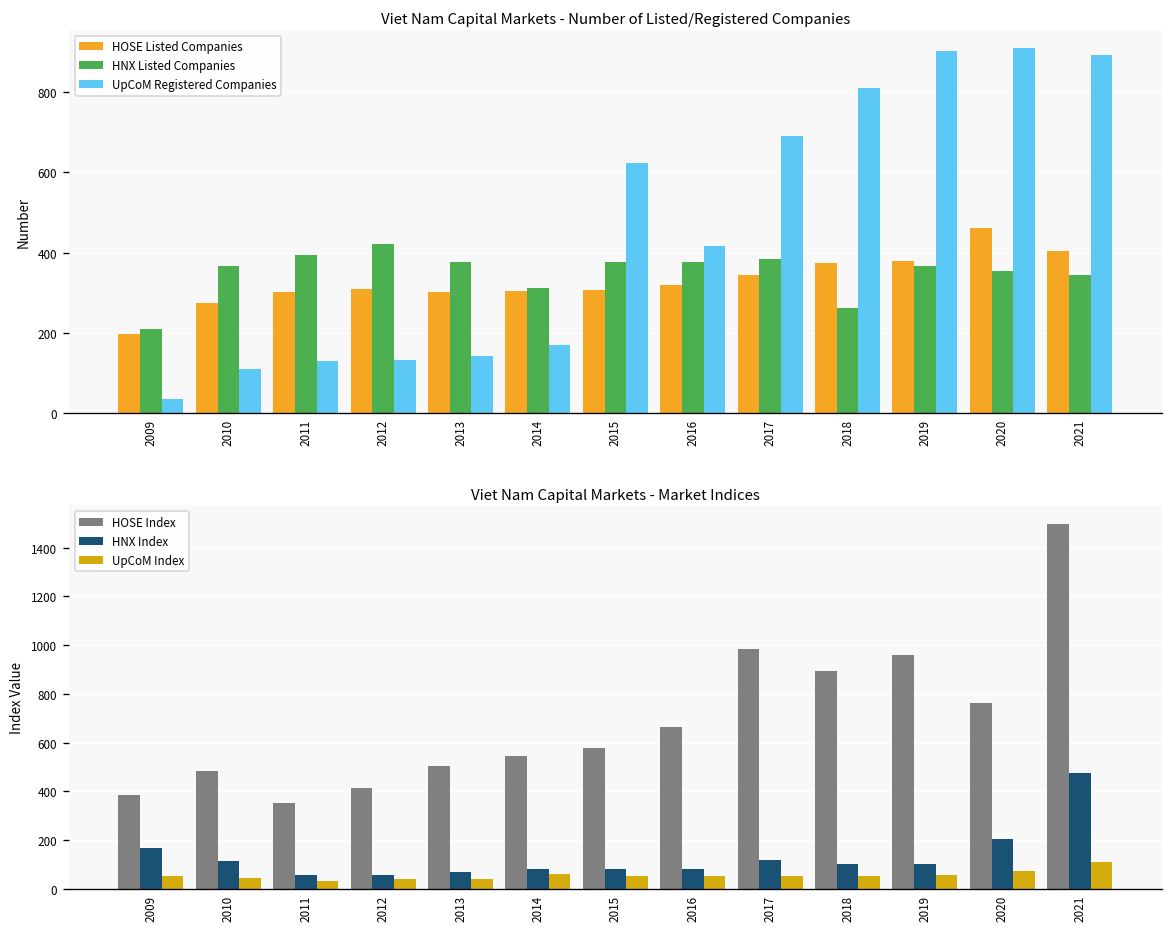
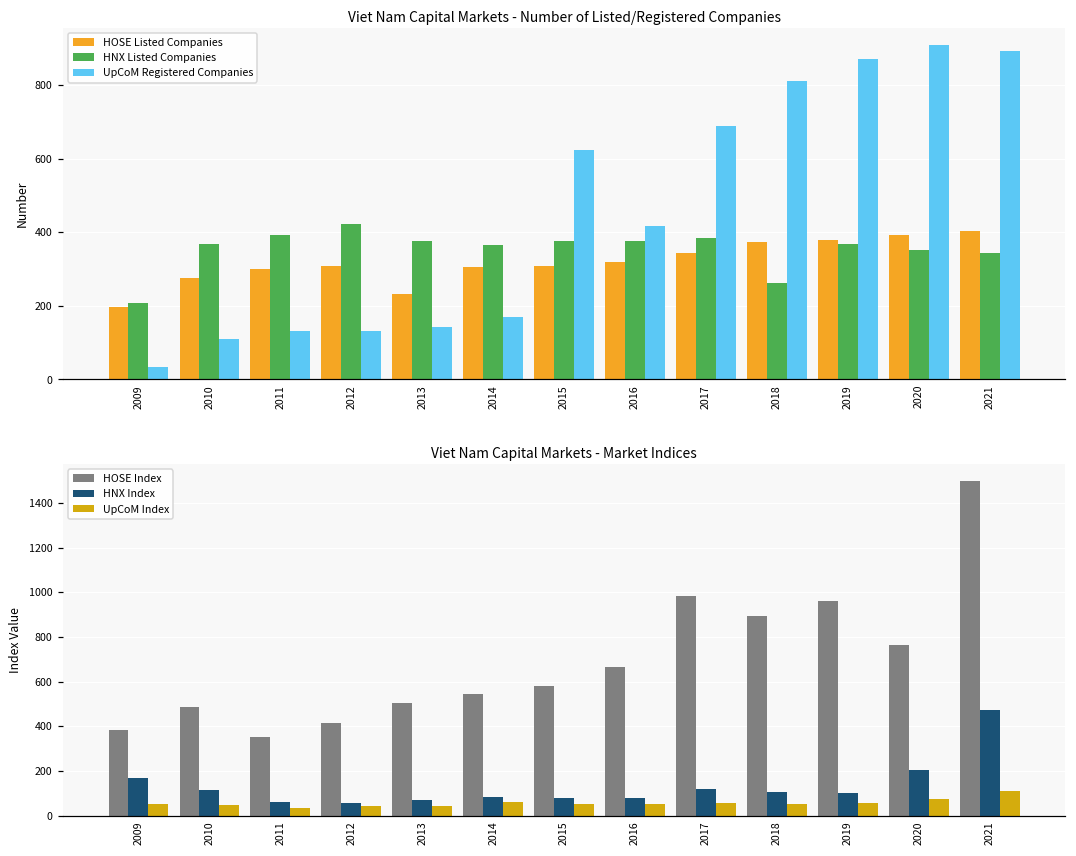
  {
    "Viet Nam Capital Markets - Number of Listed/Registered Companies": {
      "HOSE Listed Companies": {
        "2009": 200,
        "2010": 280,
        "2011": 300,
        "2012": 310,
-       "2013": 300,
+       "2013": 230,
        "2014": 310,
        "2015": 310,
        "2016": 320,
        "2017": 340,
        "2018": 370,
        "2019": 380,
-       "2020": 460,
+       "2020": 390,
        "2021": 400
      },
      "HNX Listed Companies": {
        "2009": 210,
        "2010": 370,
        "2011": 390,
        "2012": 420,
        "2013": 380,
-       "2014": 310,
+       "2014": 370,
        "2015": 380,
        "2016": 380,
        "2017": 380,
        "2018": 260,
        "2019": 370,
        "2020": 350,
        "2021": 350
      },
      "UpCoM Registered Companies": {
        "2009": 30,
        "2010": 110,
        "2011": 130,
        "2012": 130,
        "2013": 140,
        "2014": 170,
        "2015": 620,
        "2016": 420,
        "2017": 690,
        "2018": 810,
-       "2019": 900,
+       "2019": 870,
        "2020": 910,
        "2021": 890
      }
    },
    "Viet Nam Capital Markets - Market Indices": {
      "HOSE Index": {
        "2009": 380,
        "2010": 480,
        "2011": 350,
        "2012": 410,
        "2013": 500,
        "2014": 550,
        "2015": 580,
        "2016": 660,
        "2017": 980,
        "2018": 890,
        "2019": 960,
        "2020": 760,
        "2021": 1500
      },
      "HNX Index": {
        "2009": 170,
        "2010": 110,
        "2011": 60,
        "2012": 60,
        "2013": 70,
        "2014": 80,
        "2015": 80,
        "2016": 80,
        "2017": 120,
        "2018": 100,
        "2019": 100,
        "2020": 200,
        "2021": 470
      },
      "UpCoM Index": {
        "2009": 50,
        "2010": 50,
        "2011": 30,
        "2012": 40,
        "2013": 40,
        "2014": 60,
        "2015": 50,
        "2016": 50,
        "2017": 50,
        "2018": 50,
        "2019": 60,
        "2020": 70,
        "2021": 110
      }
    }
  }
